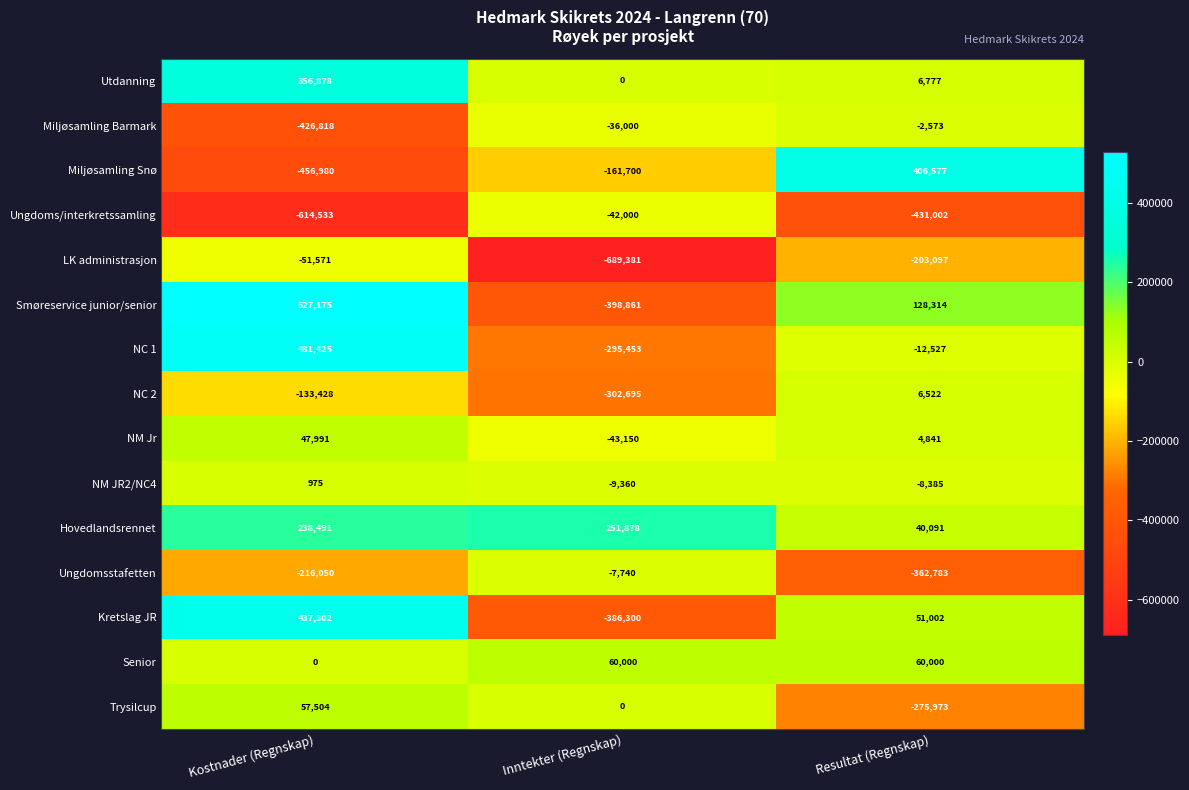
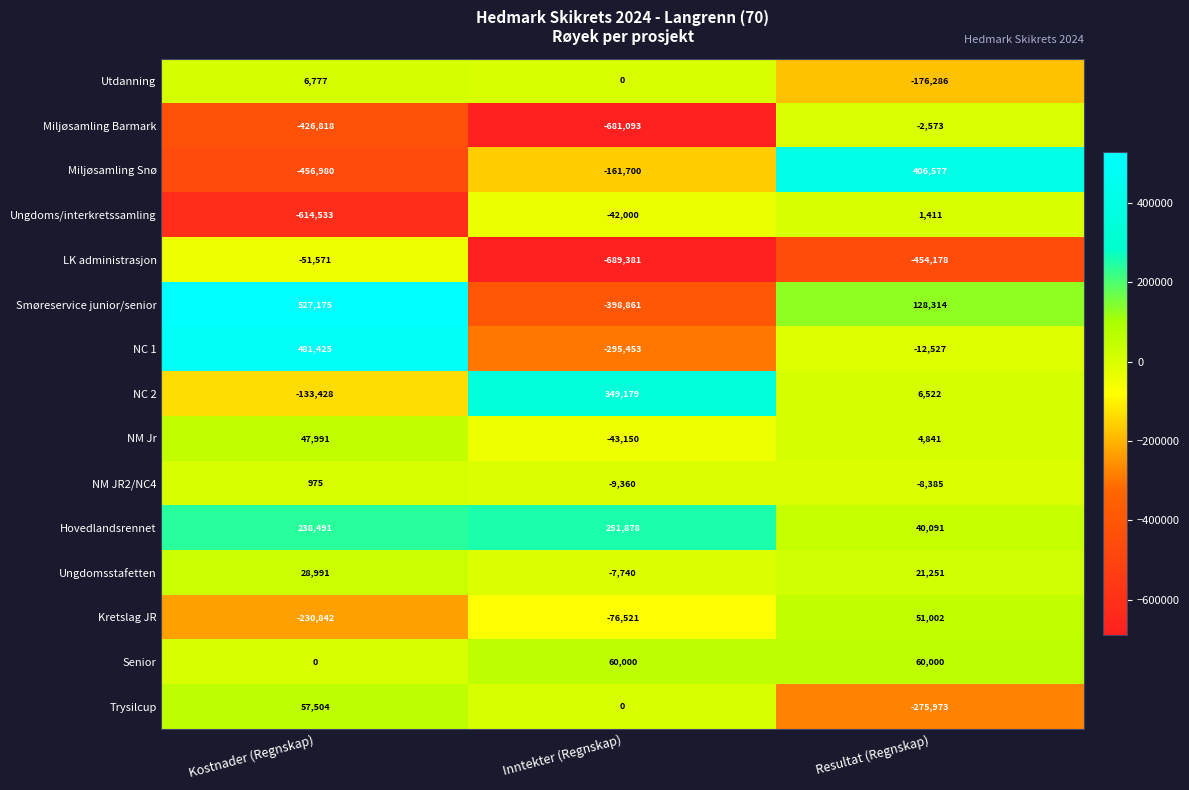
  {
    "Utdanning": {
-     "Kostnader (Regnskap)": "356,878",
+     "Kostnader (Regnskap)": "6,777",
      "Inntekter (Regnskap)": "0",
-     "Resultat (Regnskap)": "6,777"
+     "Resultat (Regnskap)": "-176,286"
    },
    "Miljøsamling Barmark": {
      "Kostnader (Regnskap)": "-426,818",
-     "Inntekter (Regnskap)": "-36,000",
+     "Inntekter (Regnskap)": "-681,093",
      "Resultat (Regnskap)": "-2,573"
    },
    "Miljøsamling Snø": {
      "Kostnader (Regnskap)": "-456,980",
      "Inntekter (Regnskap)": "-161,700",
      "Resultat (Regnskap)": "406,577"
    },
    "Ungdoms/interkretssamling": {
      "Kostnader (Regnskap)": "-614,533",
      "Inntekter (Regnskap)": "-42,000",
-     "Resultat (Regnskap)": "-431,002"
+     "Resultat (Regnskap)": "1,411"
    },
    "LK administrasjon": {
      "Kostnader (Regnskap)": "-51,571",
      "Inntekter (Regnskap)": "-689,381",
-     "Resultat (Regnskap)": "-203,097"
+     "Resultat (Regnskap)": "-454,178"
    },
    "Smøreservice junior/senior": {
      "Kostnader (Regnskap)": "527,175",
      "Inntekter (Regnskap)": "-398,861",
      "Resultat (Regnskap)": "128,314"
    },
    "NC 1": {
      "Kostnader (Regnskap)": "481,425",
      "Inntekter (Regnskap)": "-295,453",
      "Resultat (Regnskap)": "-12,527"
    },
    "NC 2": {
      "Kostnader (Regnskap)": "-133,428",
-     "Inntekter (Regnskap)": "-302,695",
+     "Inntekter (Regnskap)": "349,179",
      "Resultat (Regnskap)": "6,522"
    },
    "NM Jr": {
      "Kostnader (Regnskap)": "47,991",
      "Inntekter (Regnskap)": "-43,150",
      "Resultat (Regnskap)": "4,841"
    },
    "NM JR2/NC4": {
      "Kostnader (Regnskap)": "975",
      "Inntekter (Regnskap)": "-9,360",
      "Resultat (Regnskap)": "-8,385"
    },
    "Hovedlandsrennet": {
      "Kostnader (Regnskap)": "238,491",
      "Inntekter (Regnskap)": "251,878",
      "Resultat (Regnskap)": "40,091"
    },
    "Ungdomsstafetten": {
-     "Kostnader (Regnskap)": "-216,050",
+     "Kostnader (Regnskap)": "28,991",
      "Inntekter (Regnskap)": "-7,740",
-     "Resultat (Regnskap)": "-362,783"
+     "Resultat (Regnskap)": "21,251"
    },
    "Kretslag JR": {
-     "Kostnader (Regnskap)": "437,302",
-     "Inntekter (Regnskap)": "-386,300",
+     "Kostnader (Regnskap)": "-230,842",
+     "Inntekter (Regnskap)": "-76,521",
      "Resultat (Regnskap)": "51,002"
    },
    "Senior": {
      "Kostnader (Regnskap)": "0",
      "Inntekter (Regnskap)": "60,000",
      "Resultat (Regnskap)": "60,000"
    },
    "Trysilcup": {
      "Kostnader (Regnskap)": "57,504",
      "Inntekter (Regnskap)": "0",
      "Resultat (Regnskap)": "-275,973"
    }
  }
